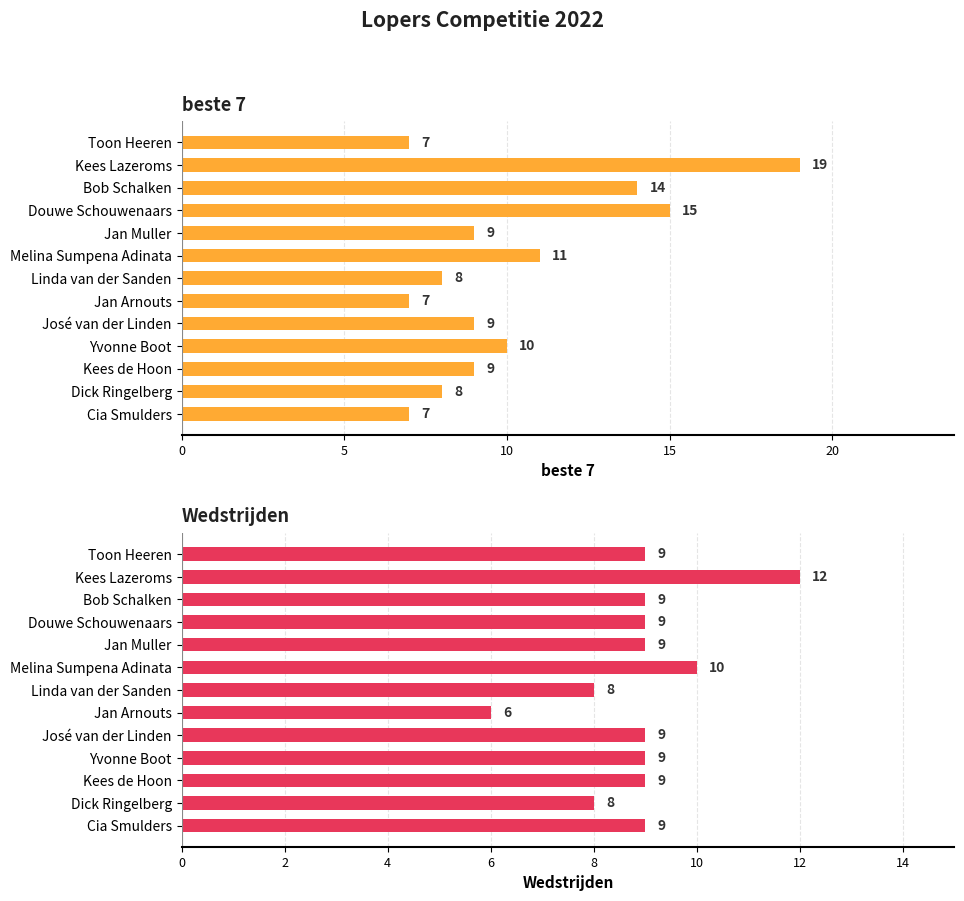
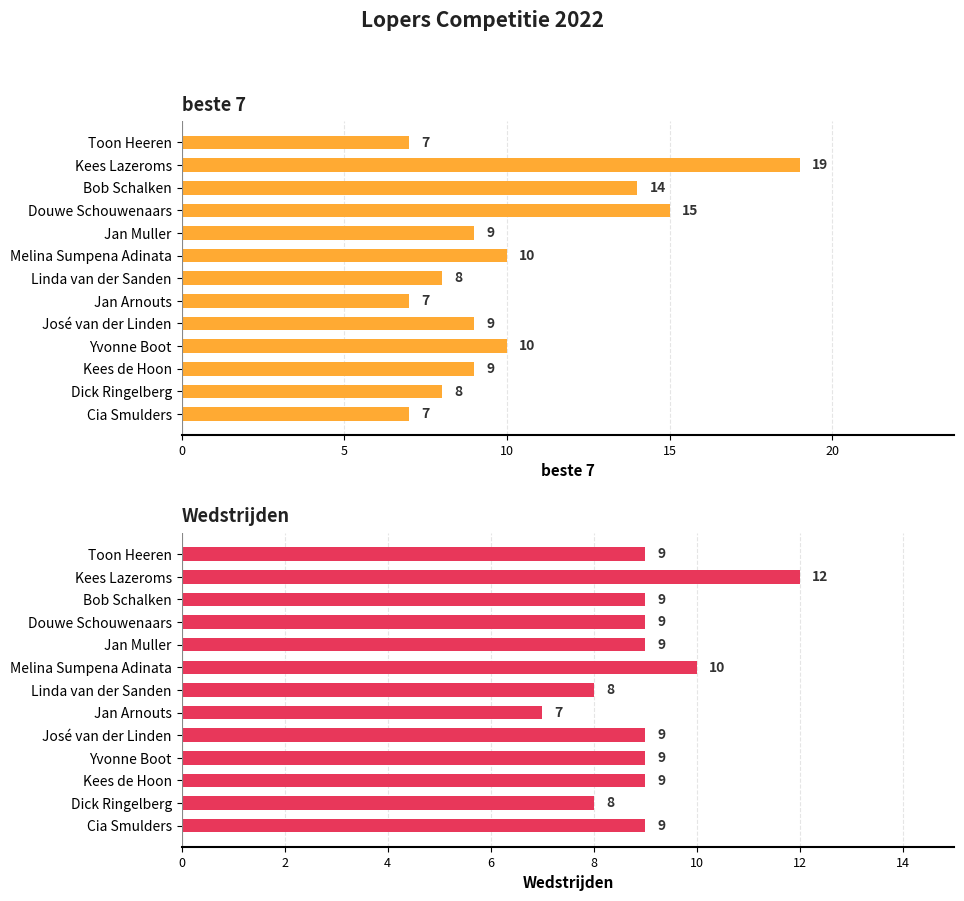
  {
    "beste 7": {
      "Toon Heeren": 7,
      "Kees Lazeroms": 19,
      "Bob Schalken": 14,
      "Douwe Schouwenaars": 15,
      "Jan Muller": 9,
-     "Melina Sumpena Adinata": 11,
+     "Melina Sumpena Adinata": 10,
      "Linda van der Sanden": 8,
      "Jan Arnouts": 7,
      "José van der Linden": 9,
      "Yvonne Boot": 10,
      "Kees de Hoon": 9,
      "Dick Ringelberg": 8,
      "Cia Smulders": 7
    },
    "Wedstrijden": {
      "Toon Heeren": 9,
      "Kees Lazeroms": 12,
      "Bob Schalken": 9,
      "Douwe Schouwenaars": 9,
      "Jan Muller": 9,
      "Melina Sumpena Adinata": 10,
      "Linda van der Sanden": 8,
-     "Jan Arnouts": 6,
+     "Jan Arnouts": 7,
      "José van der Linden": 9,
      "Yvonne Boot": 9,
      "Kees de Hoon": 9,
      "Dick Ringelberg": 8,
      "Cia Smulders": 9
    }
  }
